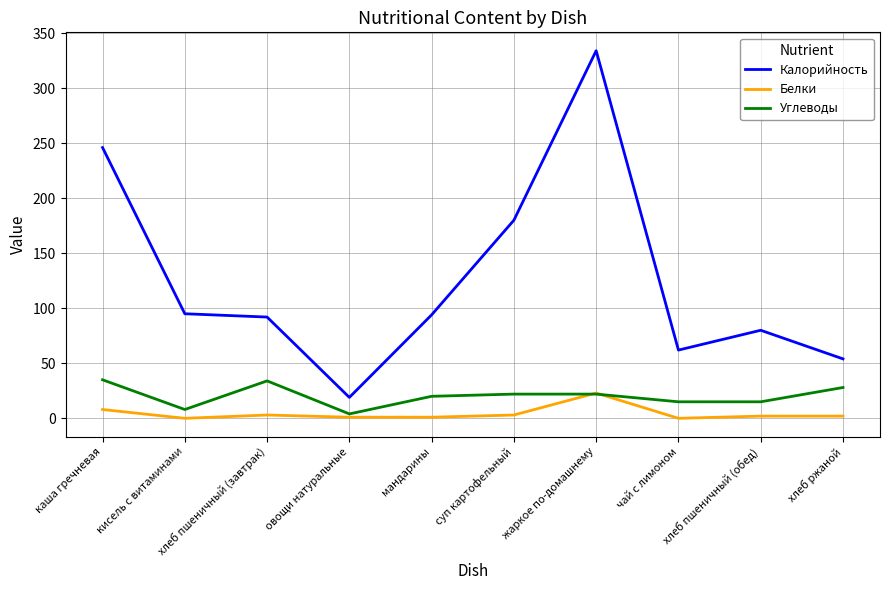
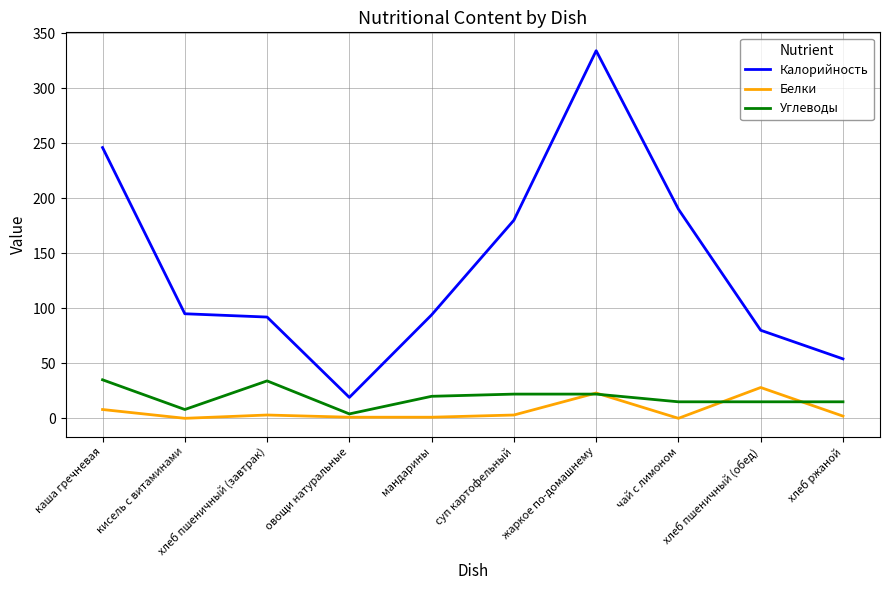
  {
    "Калорийность": {
      "каша гречневая": 246,
      "кисель с витаминами": 95,
      "хлеб пшеничный (завтрак)": 92,
      "овощи натуральные": 19,
      "мандарины": 94,
      "суп картофельный": 180,
      "жаркое по-домашнему": 334,
-     "чай с лимоном": 62,
+     "чай с лимоном": 190,
      "хлеб пшеничный (обед)": 80,
      "хлеб ржаной": 54
    },
    "Белки": {
      "каша гречневая": 8,
      "кисель с витаминами": 0,
      "хлеб пшеничный (завтрак)": 3,
      "овощи натуральные": 1,
      "мандарины": 1,
      "суп картофельный": 3,
      "чай с лимоном": 0,
-     "хлеб пшеничный (обед)": 2,
+     "хлеб пшеничный (обед)": 28,
      "хлеб ржаной": 2
    },
    "Углеводы": {
      "каша гречневая": 35,
      "кисель с витаминами": 8,
      "хлеб пшеничный (завтрак)": 34,
      "овощи натуральные": 4,
      "мандарины": 20,
      "суп картофельный": 22,
      "чай с лимоном": 15,
      "хлеб пшеничный (обед)": 15,
-     "хлеб ржаной": 28
+     "хлеб ржаной": 15
    }
  }
